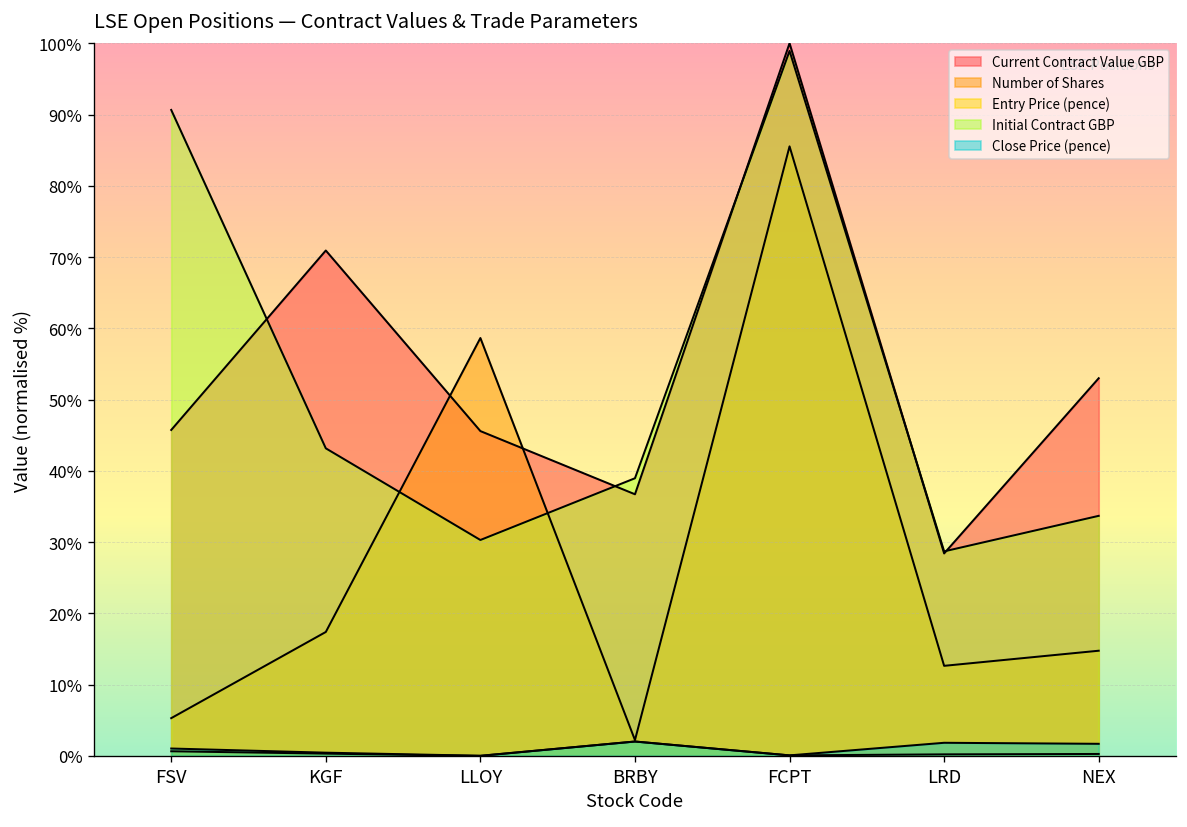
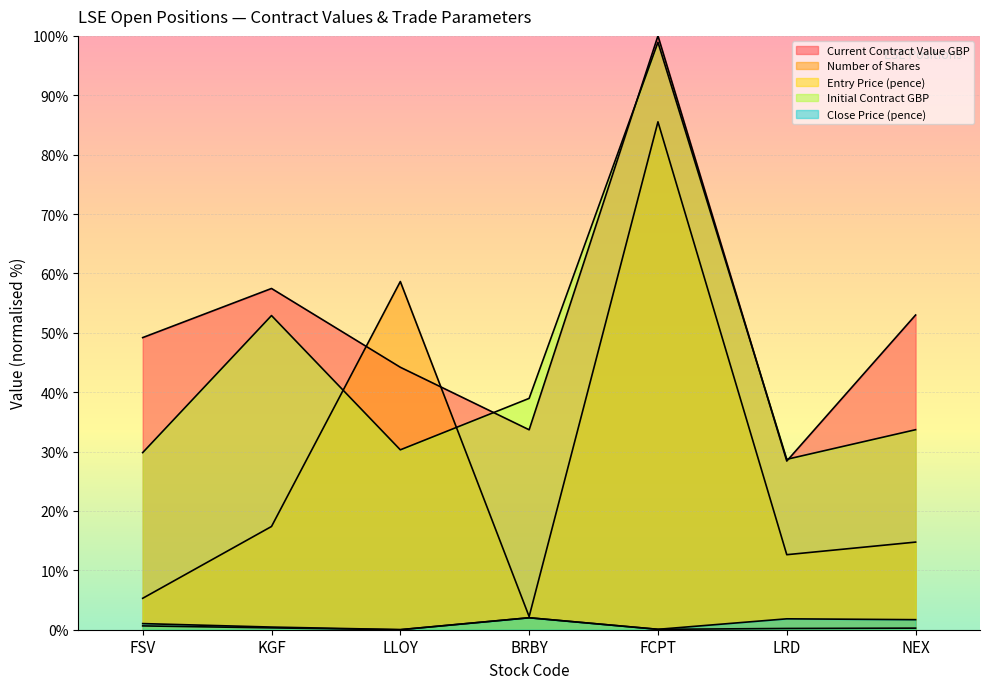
  {
    "Current Contract Value GBP": {
-     "FSV": "46%",
-     "KGF": "71%",
-     "LLOY": "46%",
-     "BRBY": "37%",
+     "FSV": "49%",
+     "KGF": "57%",
+     "LLOY": "44%",
+     "BRBY": "34%",
      "FCPT": "100%",
      "NEX": "53%"
    },
    "Initial Contract GBP": {
-     "FSV": "91%",
-     "KGF": "43%",
+     "FSV": "30%",
+     "KGF": "53%",
      "LLOY": "30%",
      "BRBY": "39%",
      "FCPT": "99%",
      "NEX": "34%"
    },
    "Close Price (pence)": {
      "LRD": "2%",
      "NEX": "2%"
    }
  }
